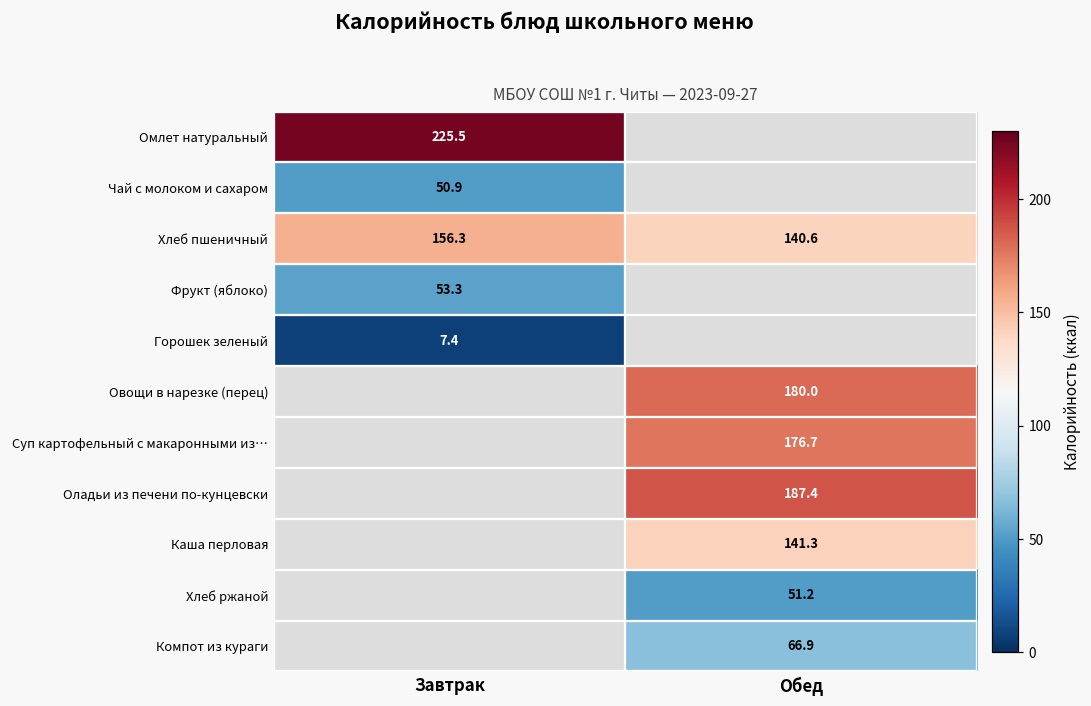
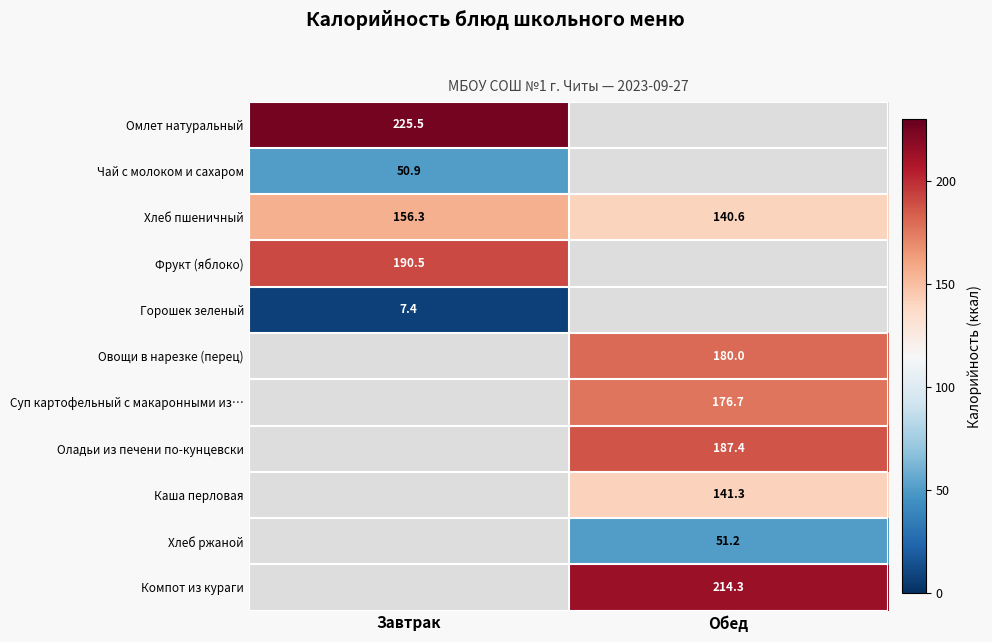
  {
    "Омлет натуральный": {
      "Завтрак": 225.5
    },
    "Чай с молоком и сахаром": {
      "Завтрак": 50.9
    },
    "Хлеб пшеничный": {
      "Завтрак": 156.3,
      "Обед": 140.6
    },
    "Фрукт (яблоко)": {
-     "Завтрак": 53.3
+     "Завтрак": 190.5
    },
    "Горошек зеленый": {
      "Завтрак": 7.4
    },
    "Овощи в нарезке (перец)": {
      "Обед": 180.0
    },
    "Суп картофельный с макаронными из…": {
      "Обед": 176.7
    },
    "Оладьи из печени по-кунцевски": {
      "Обед": 187.4
    },
    "Каша перловая": {
      "Обед": 141.3
    },
    "Хлеб ржаной": {
      "Обед": 51.2
    },
    "Компот из кураги": {
-     "Обед": 66.9
+     "Обед": 214.3
    }
  }
